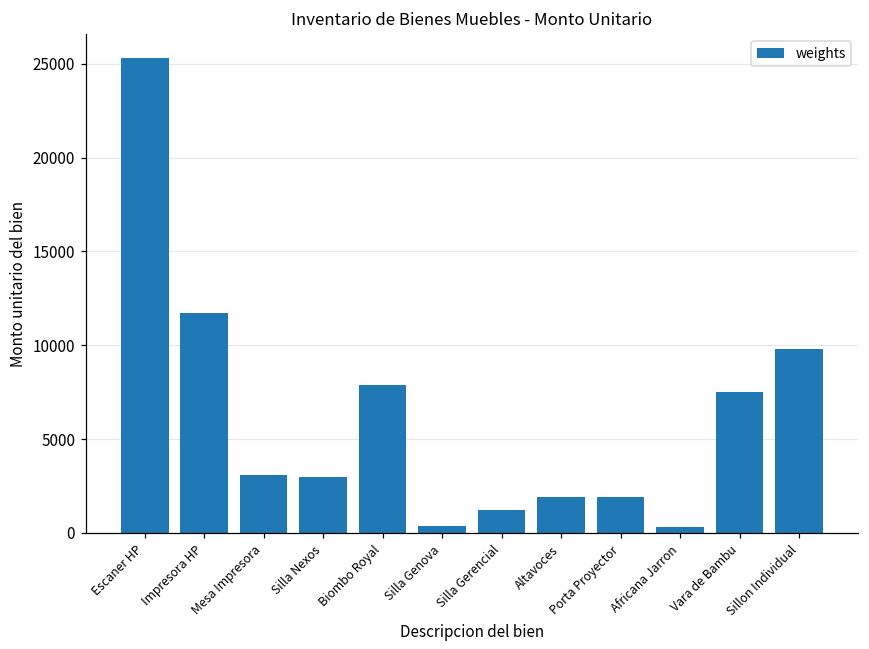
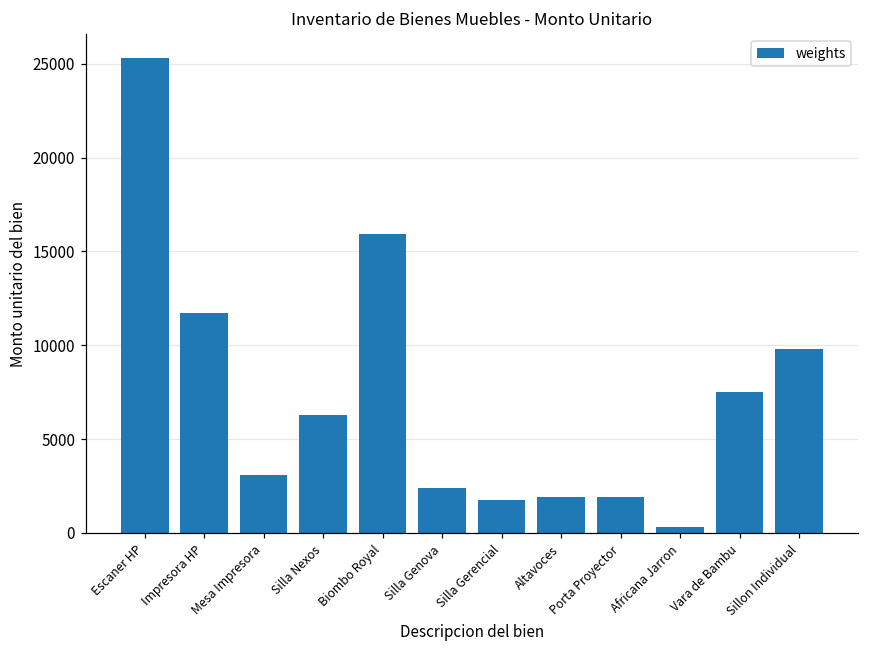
  {
    "Escaner HP": 25300,
    "Impresora HP": 11700,
    "Mesa Impresora": 3100,
-   "Silla Nexos": 3000,
-   "Biombo Royal": 7900,
-   "Silla Genova": 400,
-   "Silla Gerencial": 1200,
+   "Silla Nexos": 6300,
+   "Biombo Royal": 16000,
+   "Silla Genova": 2400,
+   "Silla Gerencial": 1700,
    "Altavoces": 1900,
    "Porta Proyector": 1900,
    "Africana Jarron": 300,
    "Vara de Bambu": 7500,
    "Sillon Individual": 9800
  }
